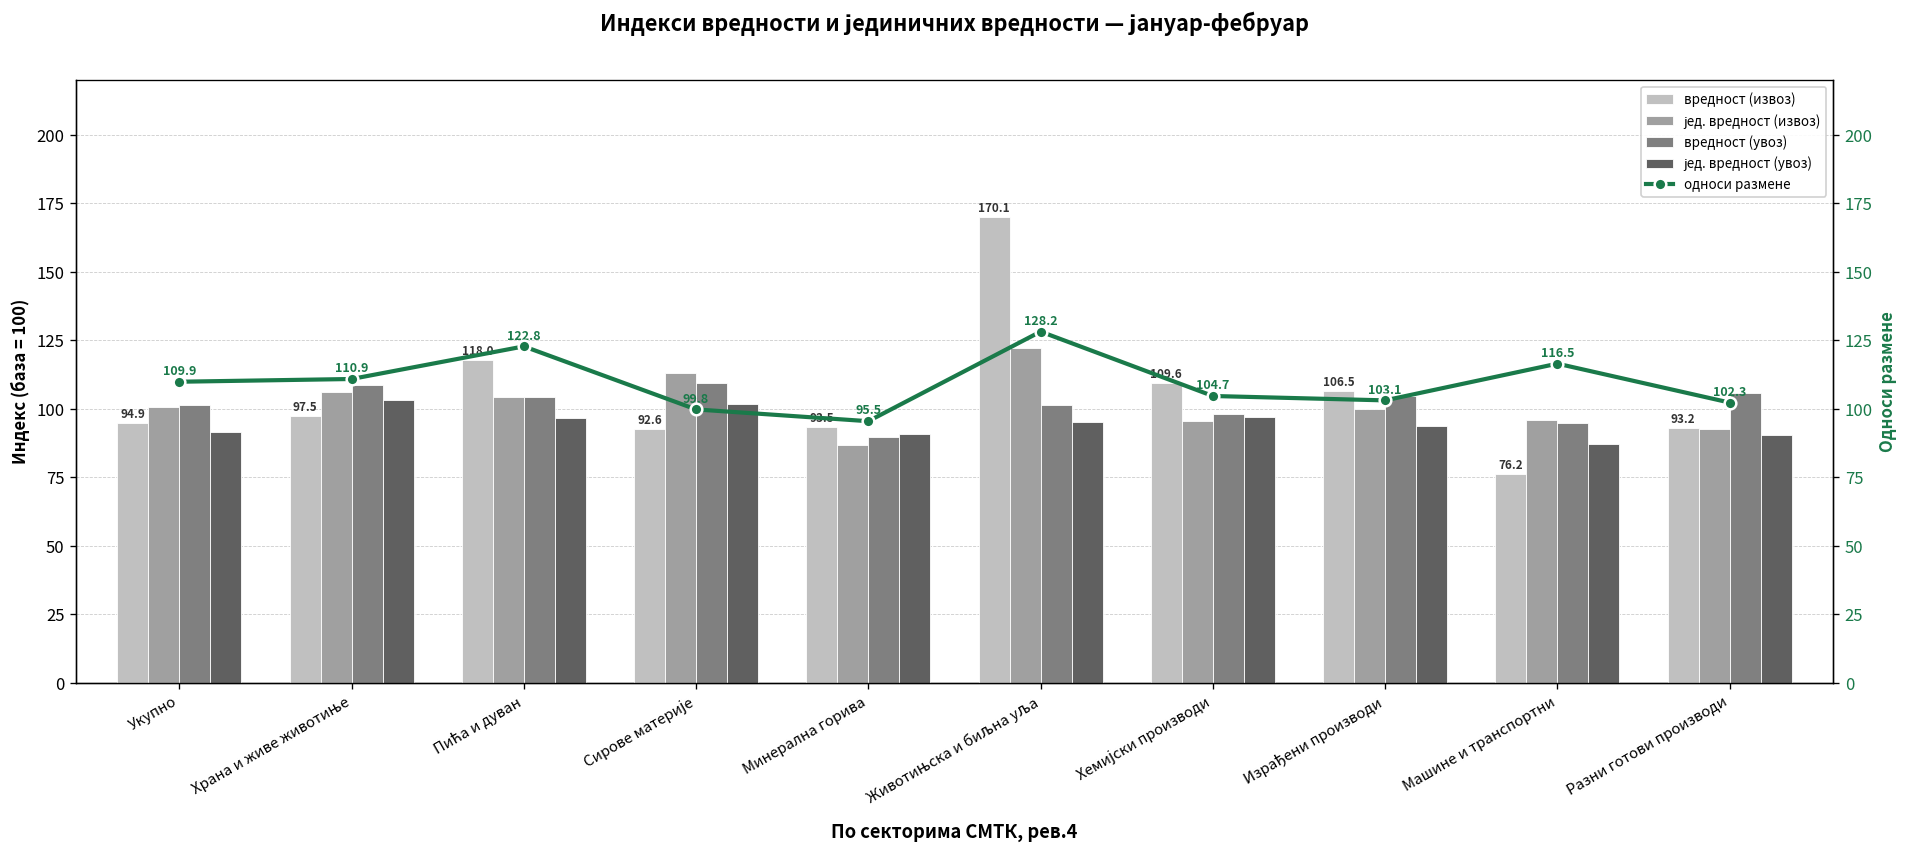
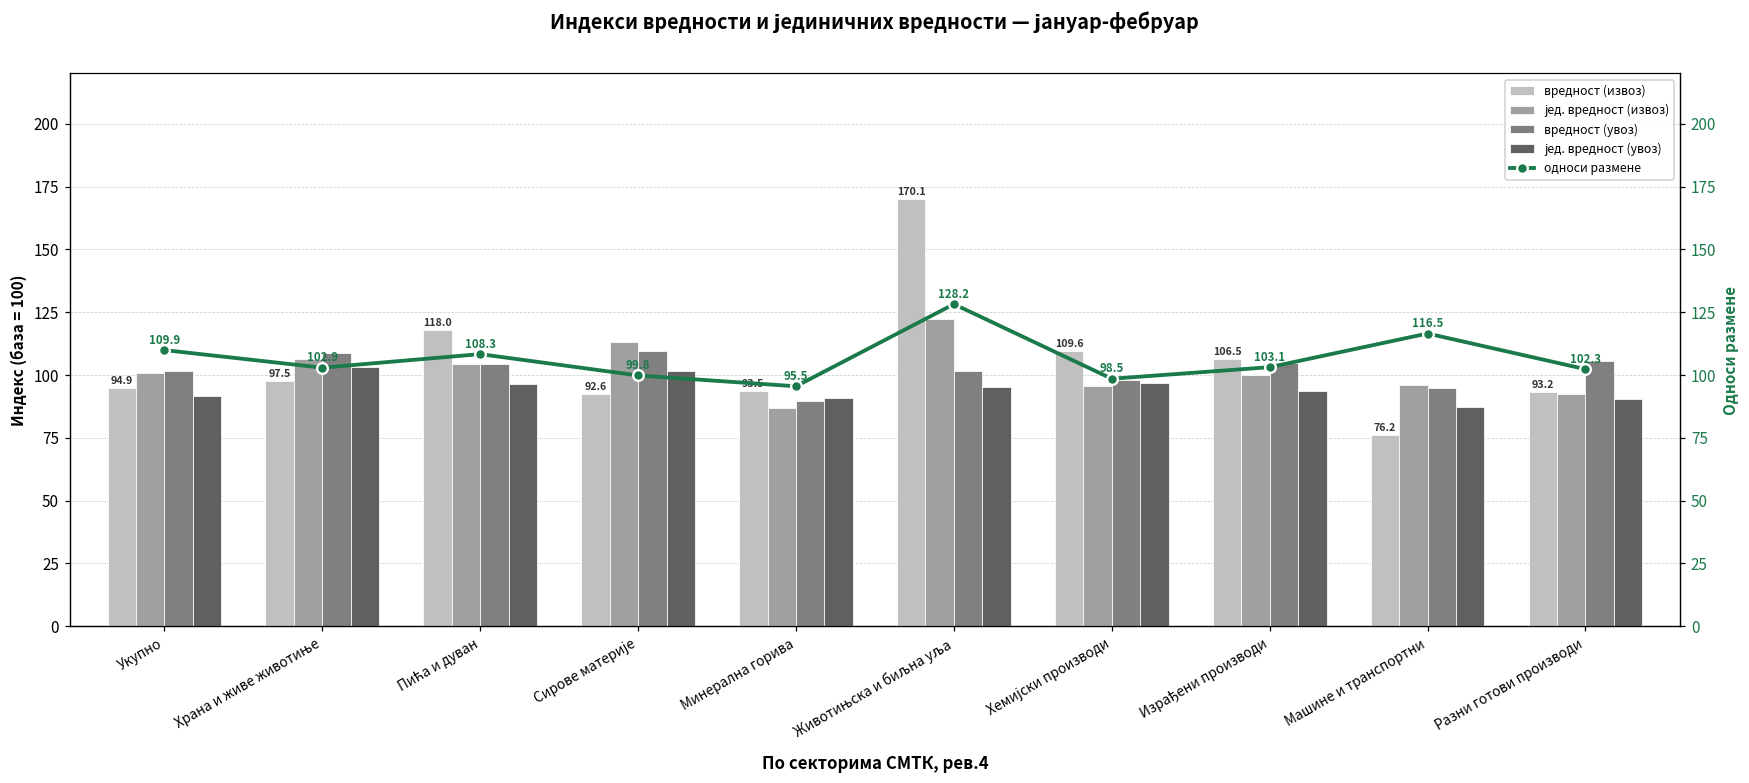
  {
    "односи размене": {
      "Укупно": 109.9,
-     "Храна и живе животиње": 110.9,
-     "Пића и дуван": 122.8,
+     "Храна и живе животиње": 102.9,
+     "Пића и дуван": 108.3,
      "Сирове материје": 99.8,
      "Минерална горива": 95.5,
      "Животињска и биљна уља": 128.2,
-     "Хемијски производи": 104.7,
+     "Хемијски производи": 98.5,
      "Израђени производи": 103.1,
      "Машине и транспортни": 116.5,
      "Разни готови производи": 102.3
    }
  }
